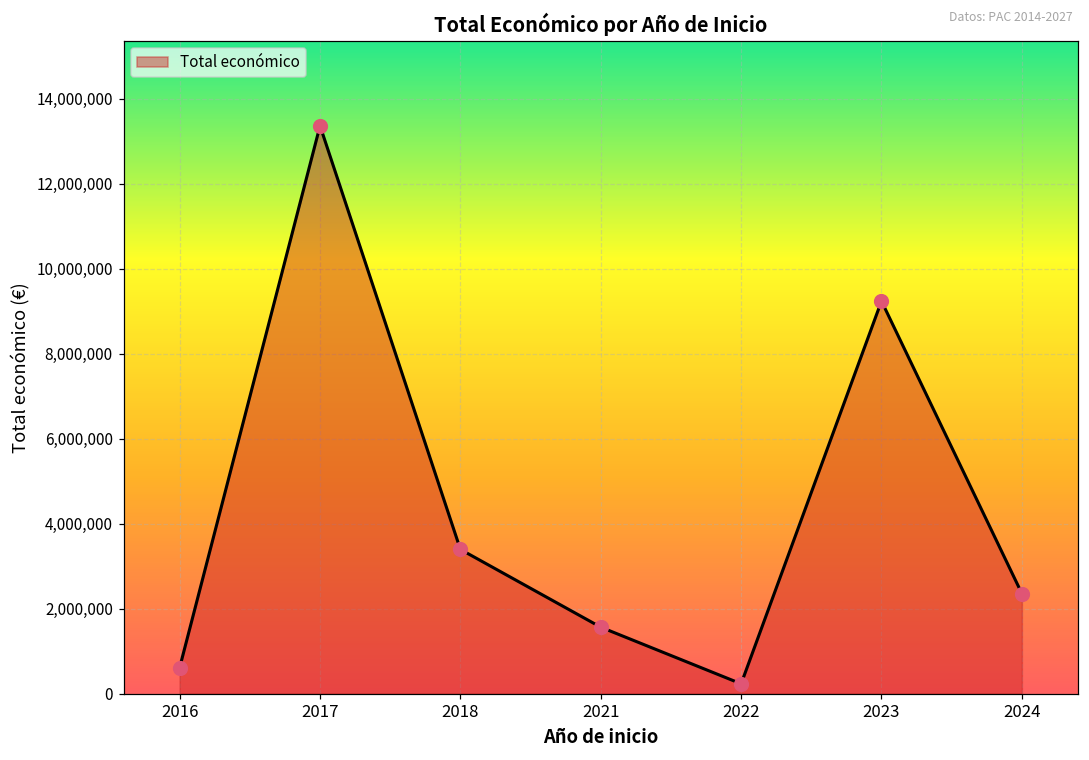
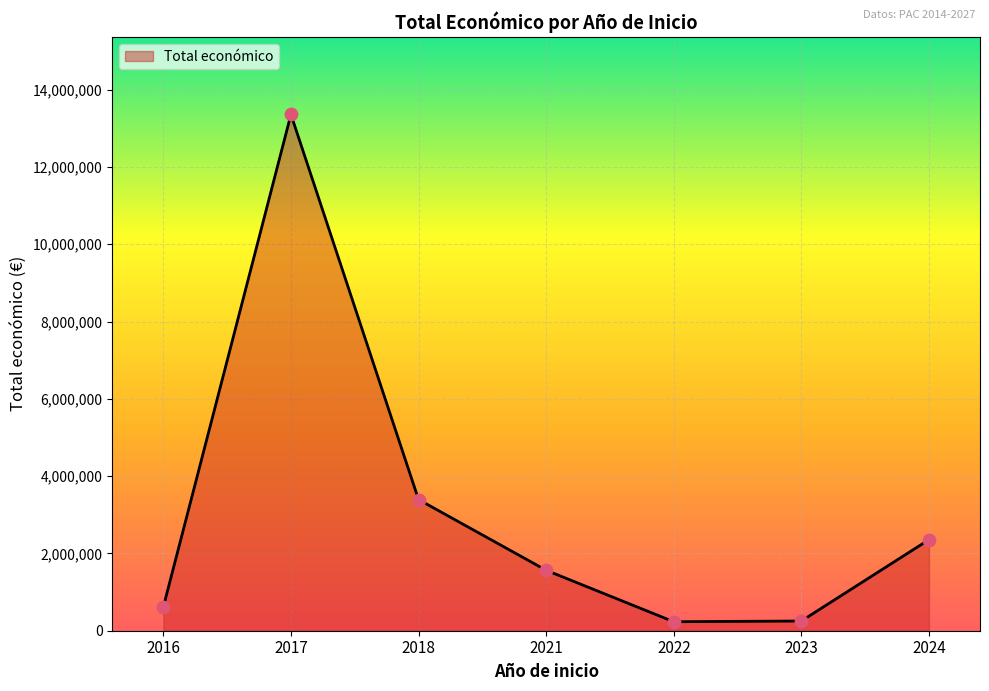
  {
    "2016": "600,000",
    "2017": "13,400,000",
    "2018": "3,400,000",
    "2021": "1,600,000",
    "2022": "200,000",
-   "2023": "9,200,000",
+   "2023": "300,000",
    "2024": "2,400,000"
  }
